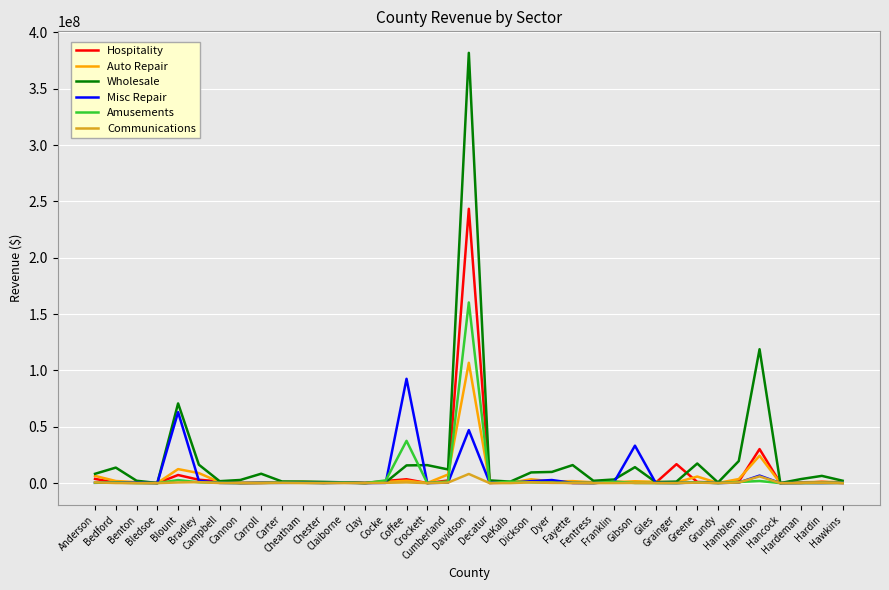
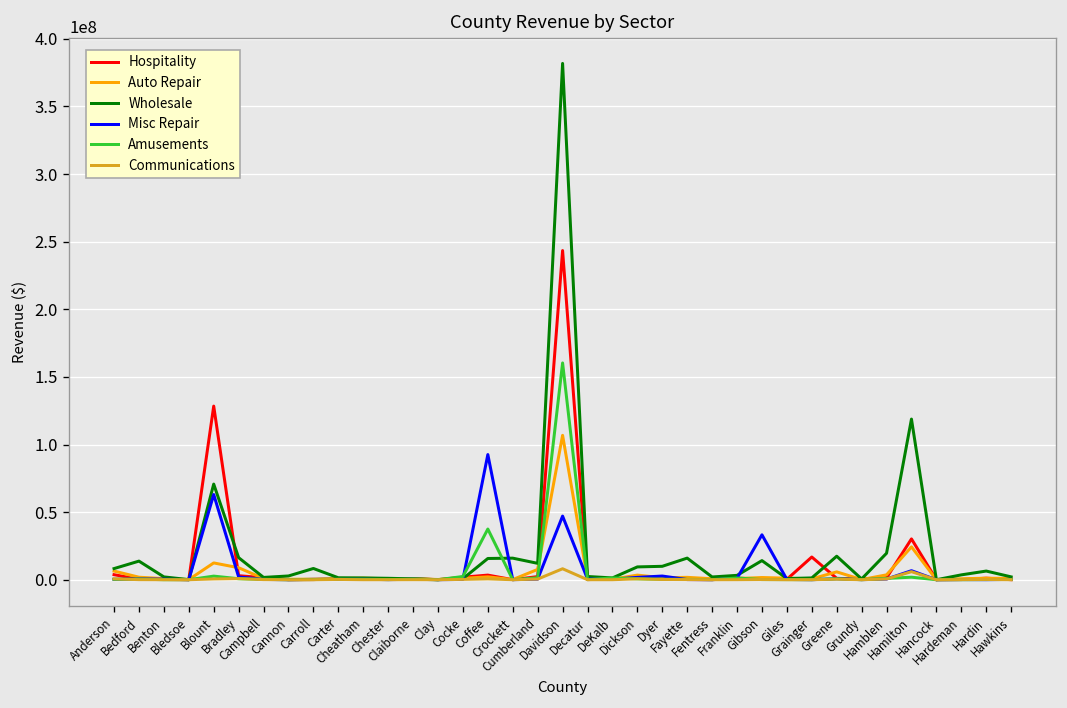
  {
    "Hospitality": {
      "Anderson": 4000000,
-     "Blount": 7000000,
+     "Blount": 128000000,
      "Davidson": 243000000,
      "Grainger": 17000000,
      "Hamilton": 30000000
    },
    "Wholesale": {
      "Bedford": 14000000,
      "Blount": 71000000,
      "Bradley": 16000000,
      "Cannon": 3000000,
      "Carroll": 8000000,
      "Coffee": 16000000,
      "Crockett": 16000000,
      "Cumberland": 12000000,
      "Davidson": 382000000,
      "Dickson": 9000000,
      "Dyer": 10000000,
      "Fayette": 16000000,
      "Gibson": 14000000,
      "Greene": 17000000,
      "Hamblen": 20000000,
      "Hamilton": 119000000,
      "Hardeman": 4000000,
      "Hardin": 6000000
    },
    "Misc Repair": {
      "Blount": 63000000,
      "Coffee": 93000000,
      "Davidson": 47000000,
      "Gibson": 33000000
    },
    "Amusements": {
      "Coffee": 37000000,
      "Davidson": 160000000,
      "Hamilton": 2000000
    }
  }
